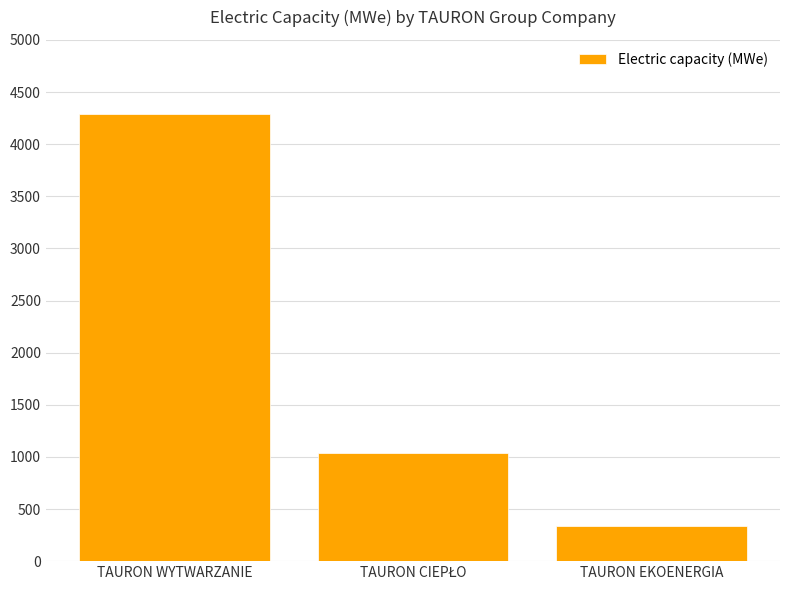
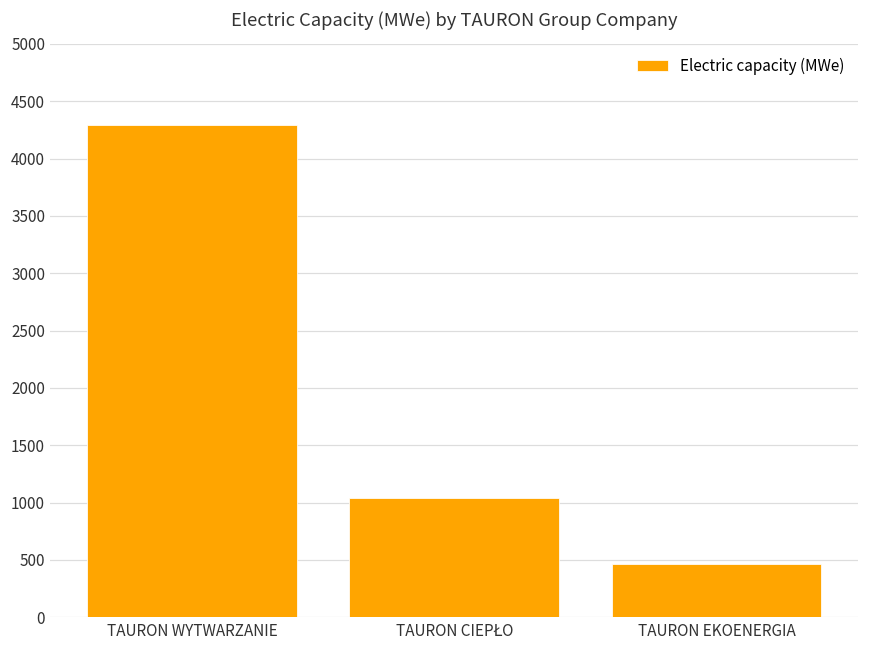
  {
    "TAURON WYTWARZANIE": 4290,
    "TAURON CIEPŁO": 1040,
-   "TAURON EKOENERGIA": 330
+   "TAURON EKOENERGIA": 470
  }
